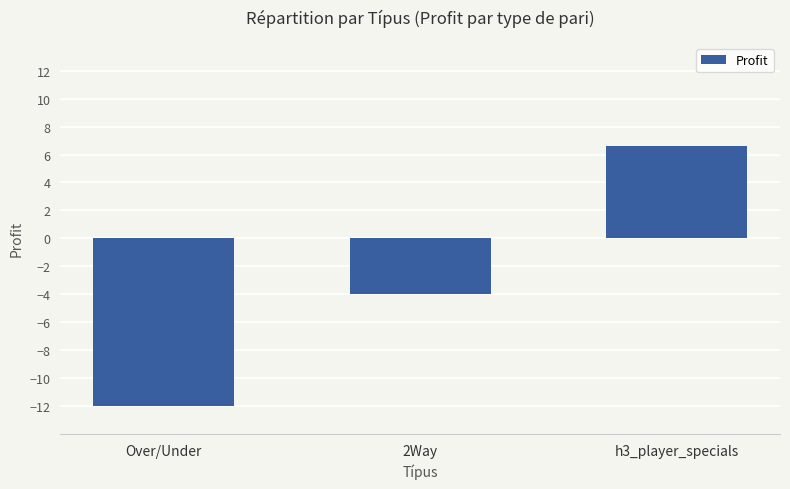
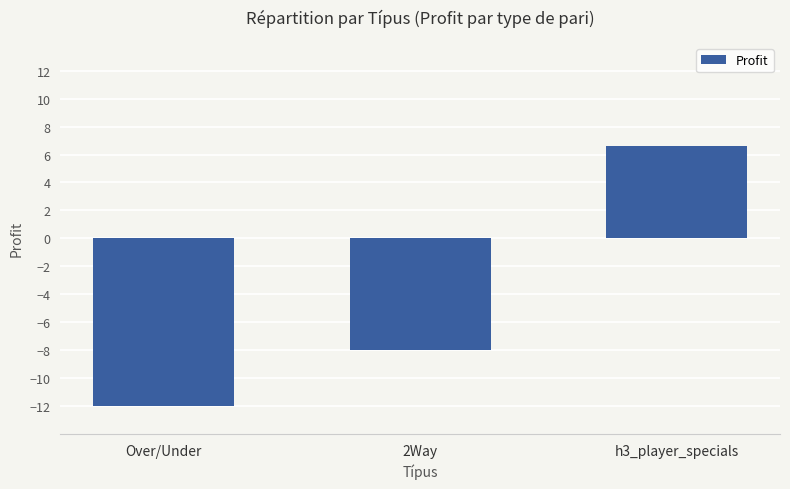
  {
    "Over/Under": -12,
-   "2Way": -4,
+   "2Way": -8,
    "h3_player_specials": 6.6
  }
